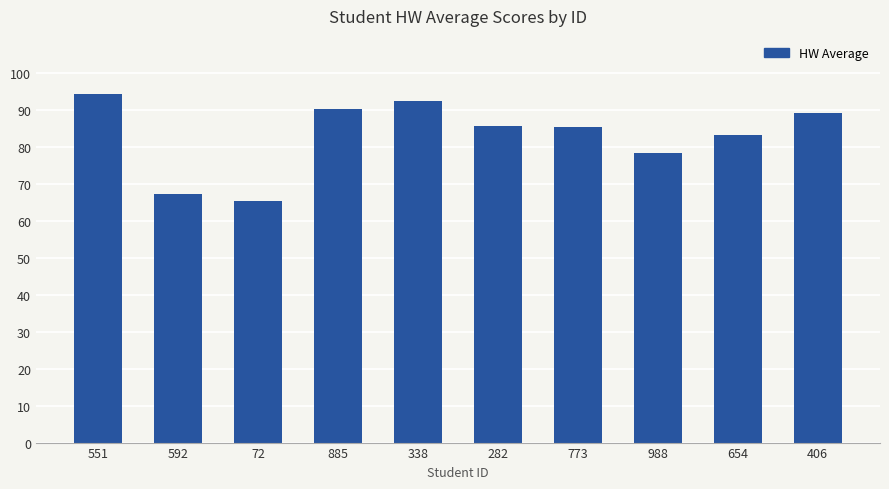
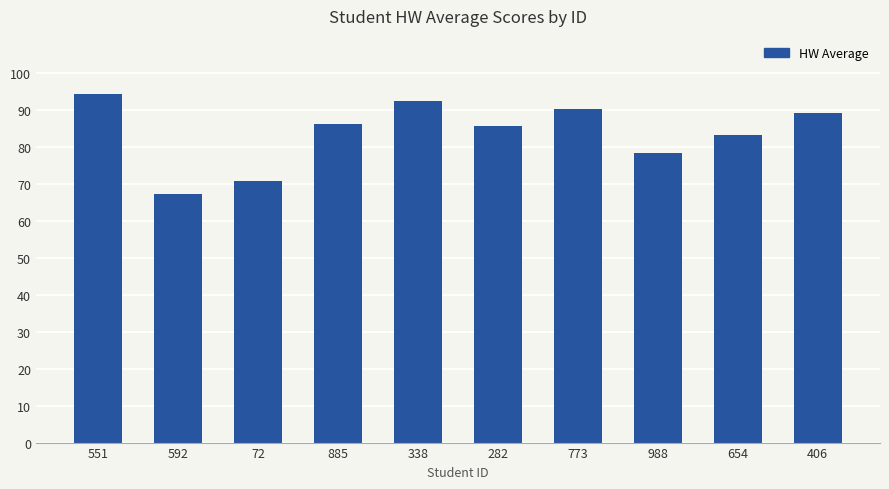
  {
    "551": 94,
    "592": 67,
-   "72": 65,
-   "885": 90,
+   "72": 71,
+   "885": 86,
    "338": 92,
    "282": 86,
-   "773": 85,
+   "773": 90,
    "988": 78,
    "654": 83,
    "406": 89
  }
